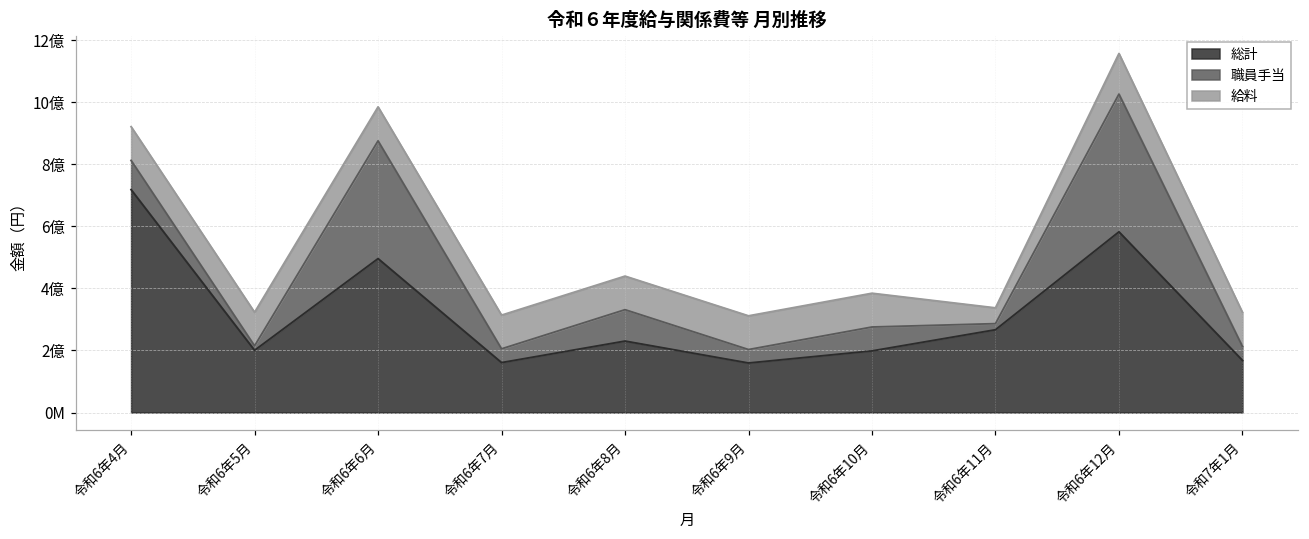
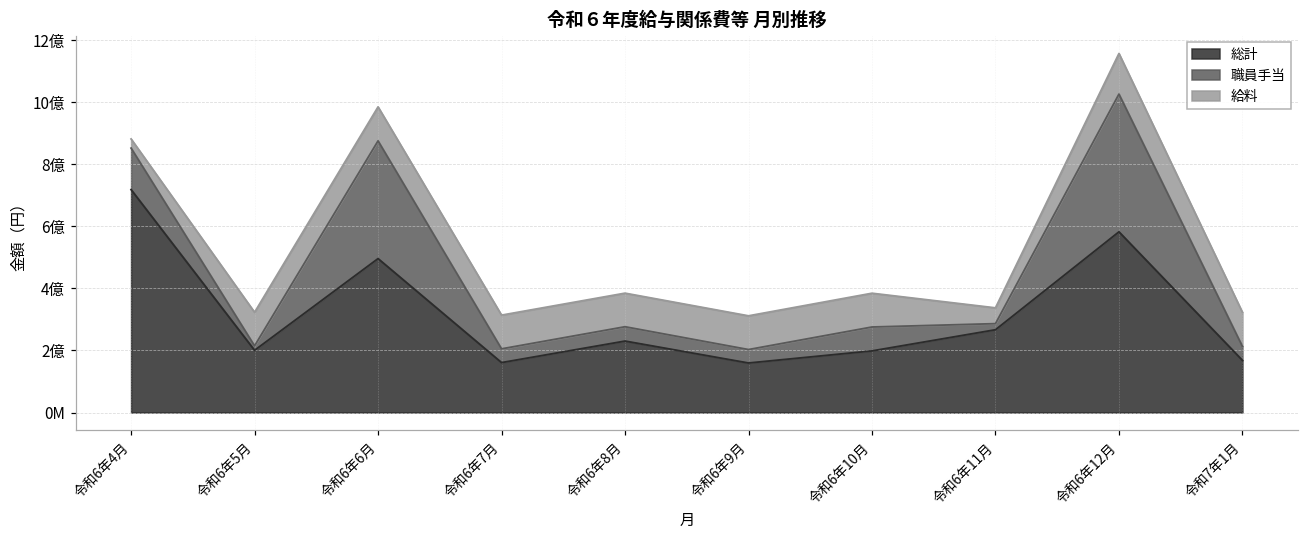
  {
    "総計": {
      "令和6年4月": "7.2億",
      "令和6年5月": "2.0億",
      "令和6年6月": "5.0億",
      "令和6年7月": "1.6億",
      "令和6年8月": "2.3億",
      "令和6年9月": "1.6億",
      "令和6年10月": "2.0億",
      "令和6年11月": "2.7億",
      "令和6年12月": "5.8億",
      "令和7年1月": "1.7億"
    },
    "職員手当": {
-     "令和6年4月": "0.9億",
+     "令和6年4月": "1.3億",
      "令和6年5月": "0.1億",
      "令和6年6月": "3.8億",
      "令和6年7月": "0.4億",
-     "令和6年8月": "1.0億",
+     "令和6年8月": "0.5億",
      "令和6年9月": "0.4億",
      "令和6年10月": "0.8億",
      "令和6年11月": "0.2億",
      "令和6年12月": "4.4億",
      "令和7年1月": "0.4億"
    },
    "給料": {
-     "令和6年4月": "1.1億",
+     "令和6年4月": "0.3億",
      "令和6年5月": "1.1億",
      "令和6年6月": "1.1億",
      "令和6年7月": "1.1億",
      "令和6年8月": "1.1億",
      "令和6年9月": "1.1億",
      "令和6年10月": "1.1億",
      "令和6年11月": "0.5億",
      "令和6年12月": "1.3億",
      "令和7年1月": "1.1億"
    }
  }
